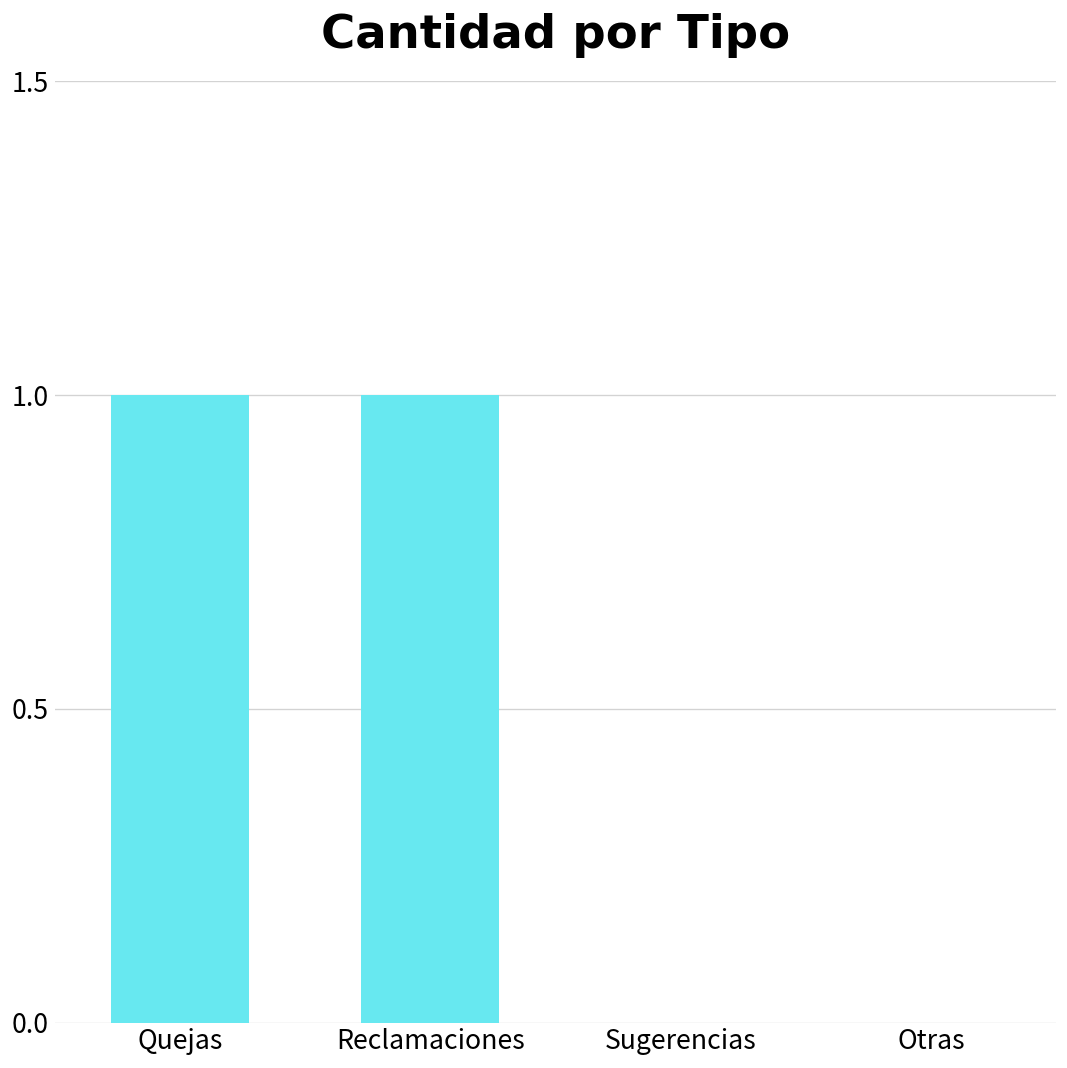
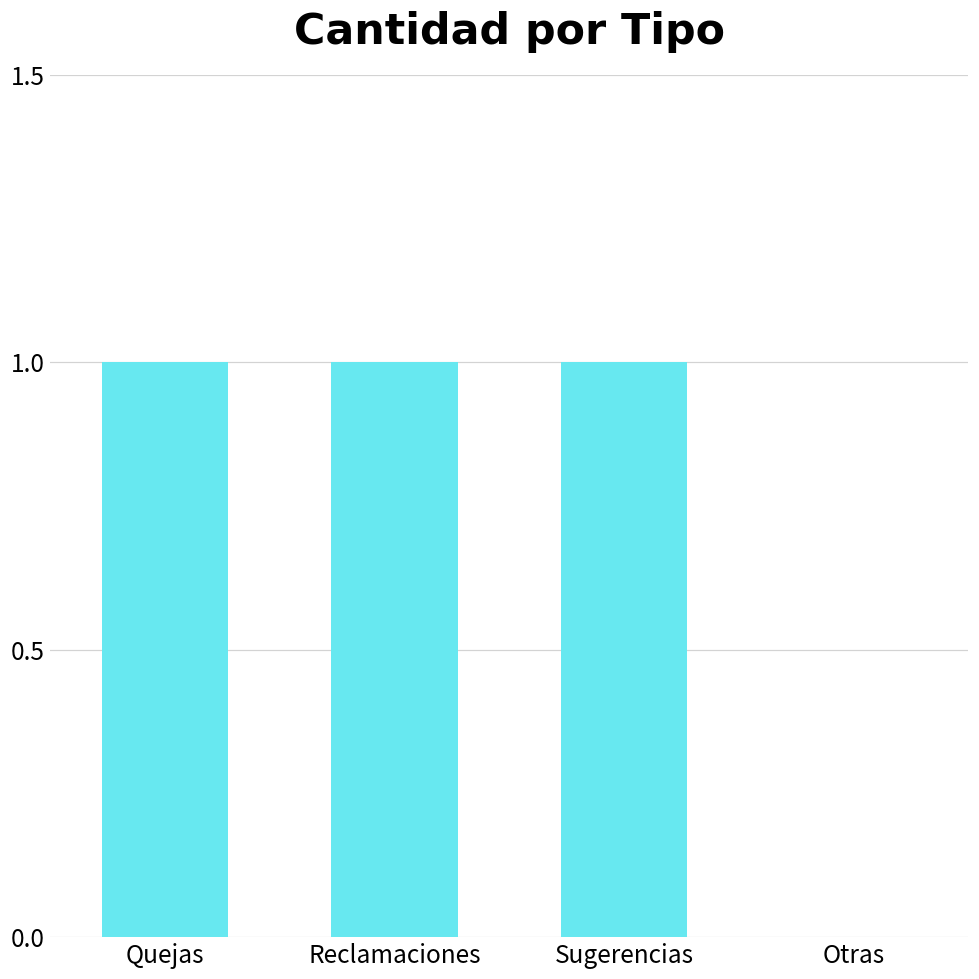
  {
    "Quejas": 1,
    "Reclamaciones": 1,
-   "Sugerencias": 0,
+   "Sugerencias": 1,
    "Otras": 0
  }
